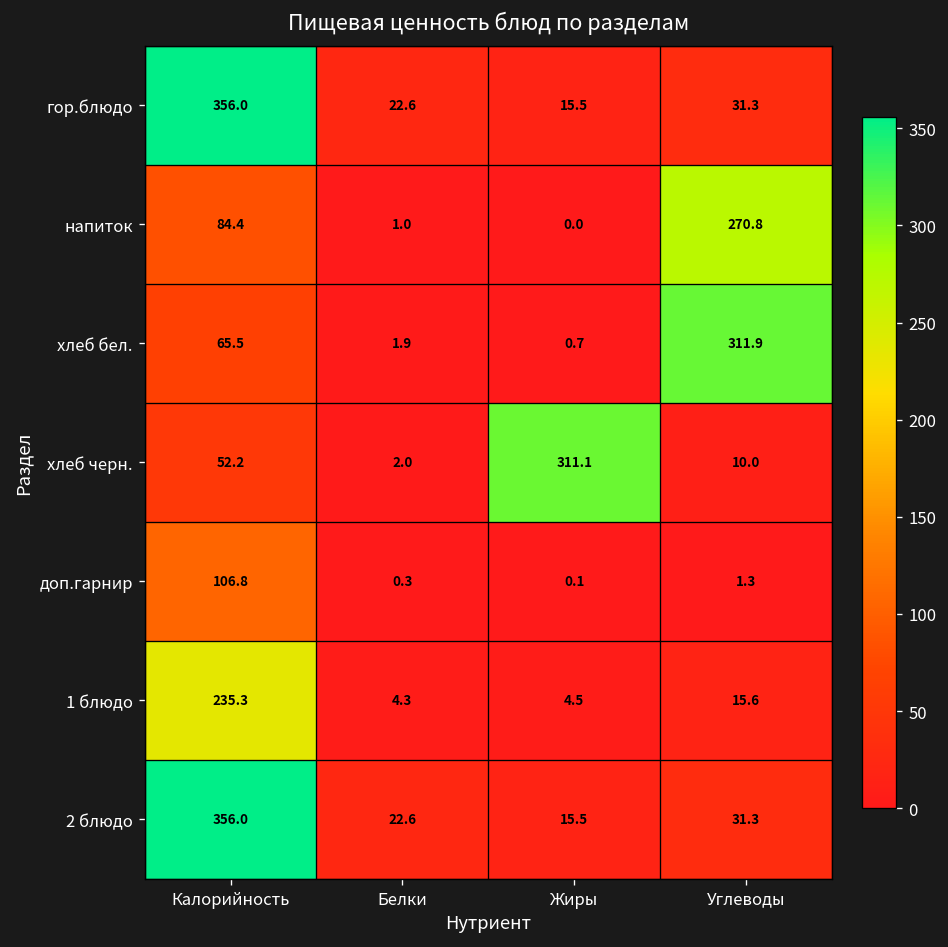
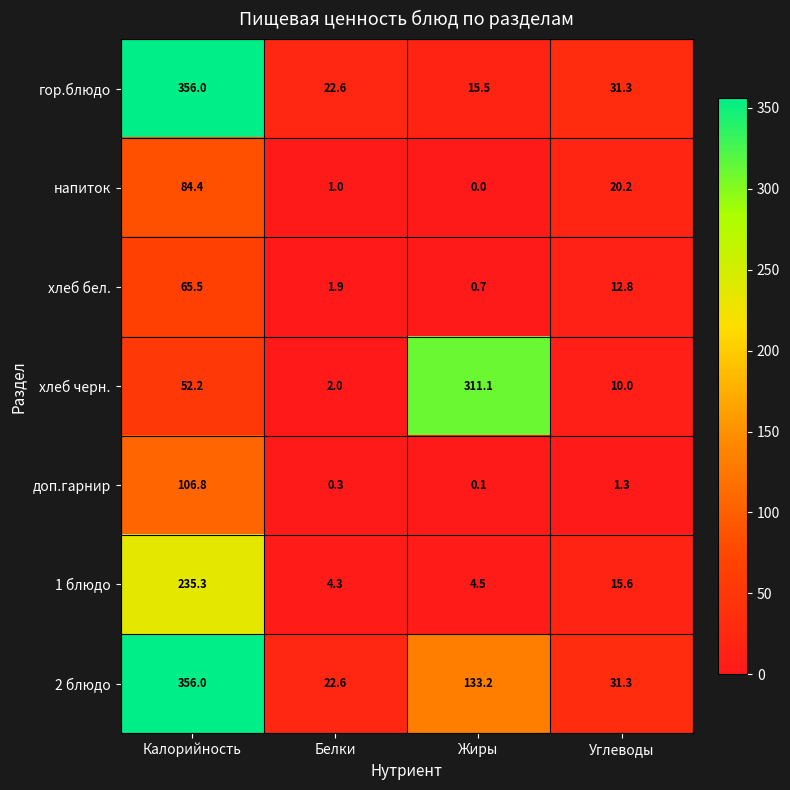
  {
    "гор.блюдо": {
      "Калорийность": 356.0,
      "Белки": 22.6,
      "Жиры": 15.5,
      "Углеводы": 31.3
    },
    "напиток": {
      "Калорийность": 84.4,
      "Белки": 1.0,
      "Жиры": 0.0,
-     "Углеводы": 270.8
+     "Углеводы": 20.2
    },
    "хлеб бел.": {
      "Калорийность": 65.5,
      "Белки": 1.9,
      "Жиры": 0.7,
-     "Углеводы": 311.9
+     "Углеводы": 12.8
    },
    "хлеб черн.": {
      "Калорийность": 52.2,
      "Белки": 2.0,
      "Жиры": 311.1,
      "Углеводы": 10.0
    },
    "доп.гарнир": {
      "Калорийность": 106.8,
      "Белки": 0.3,
      "Жиры": 0.1,
      "Углеводы": 1.3
    },
    "1 блюдо": {
      "Калорийность": 235.3,
      "Белки": 4.3,
      "Жиры": 4.5,
      "Углеводы": 15.6
    },
    "2 блюдо": {
      "Калорийность": 356.0,
      "Белки": 22.6,
-     "Жиры": 15.5,
+     "Жиры": 133.2,
      "Углеводы": 31.3
    }
  }
